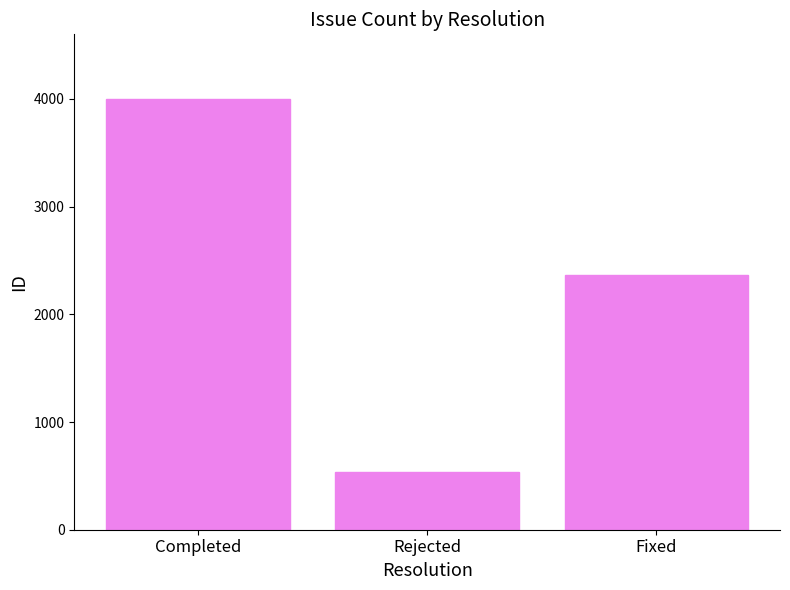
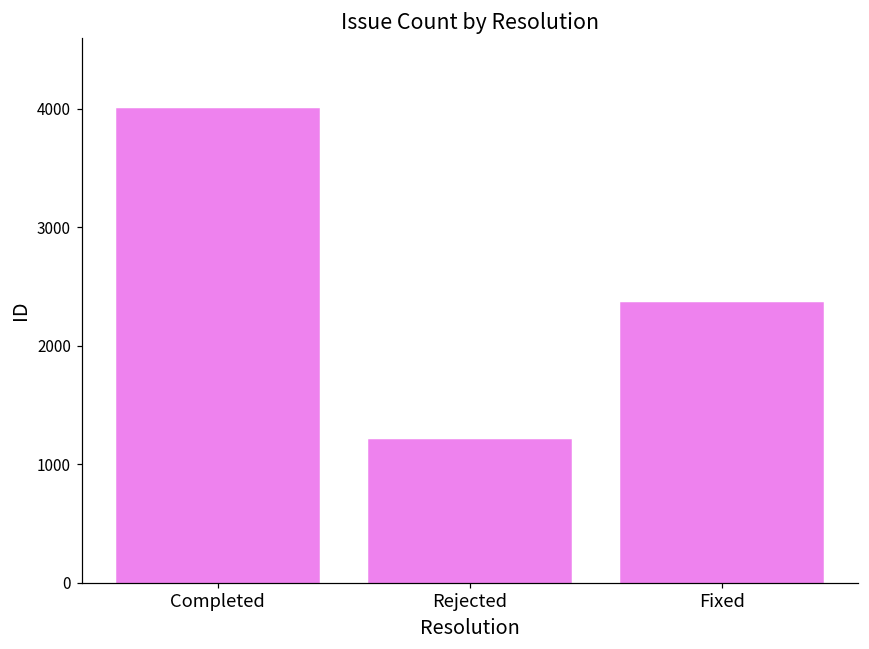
  {
    "Completed": 4000,
-   "Rejected": 540,
+   "Rejected": 1200,
    "Fixed": 2360
  }
